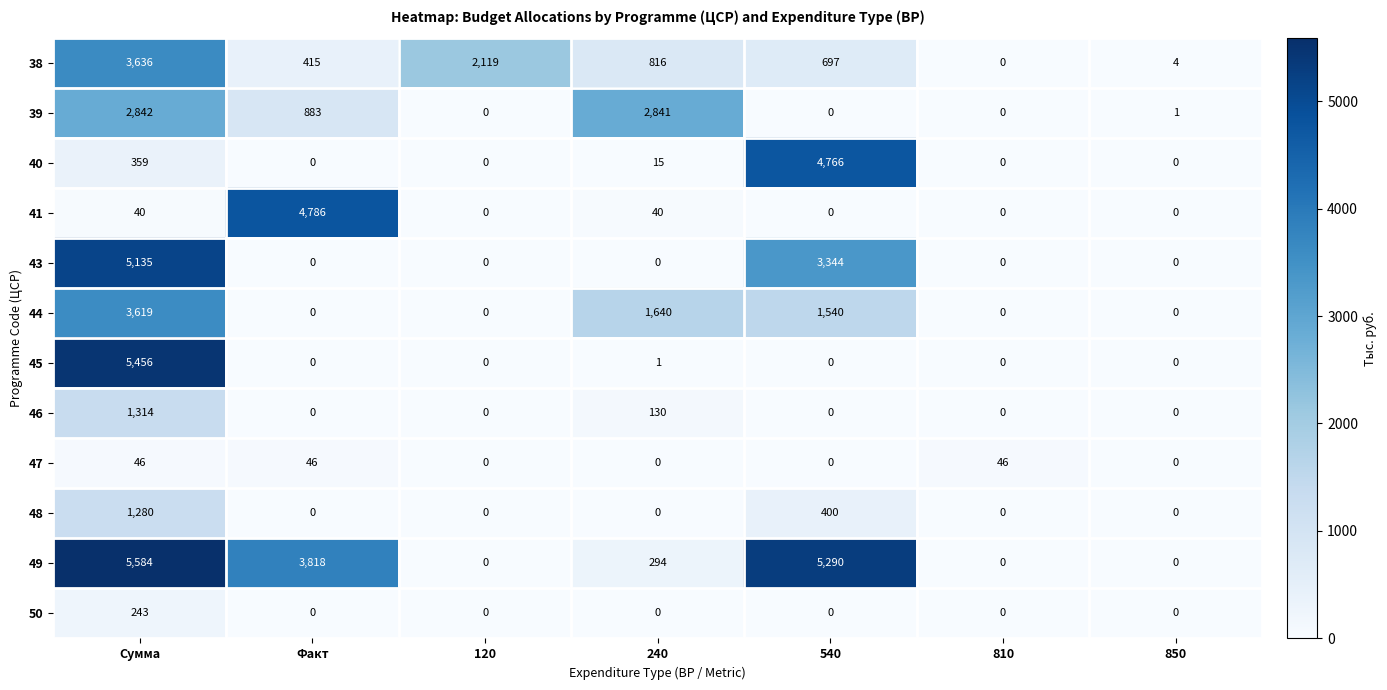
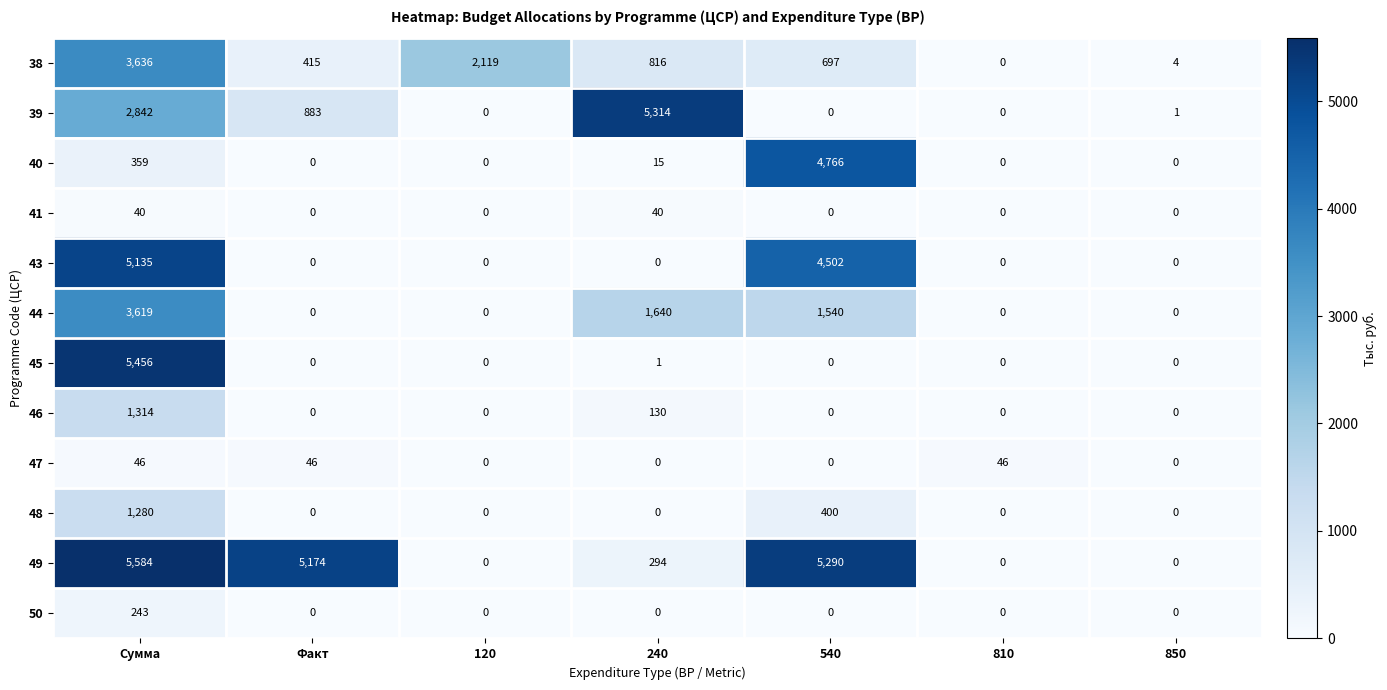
  {
    "38": {
      "Сумма": "3,636",
      "Факт": "415",
      "120": "2,119",
      "240": "816",
      "540": "697",
      "810": "0",
      "850": "4"
    },
    "39": {
      "Сумма": "2,842",
      "Факт": "883",
      "120": "0",
-     "240": "2,841",
+     "240": "5,314",
      "540": "0",
      "810": "0",
      "850": "1"
    },
    "40": {
      "Сумма": "359",
      "Факт": "0",
      "120": "0",
      "240": "15",
      "540": "4,766",
      "810": "0",
      "850": "0"
    },
    "41": {
      "Сумма": "40",
-     "Факт": "4,786",
+     "Факт": "0",
      "120": "0",
      "240": "40",
      "540": "0",
      "810": "0",
      "850": "0"
    },
    "43": {
      "Сумма": "5,135",
      "Факт": "0",
      "120": "0",
      "240": "0",
-     "540": "3,344",
+     "540": "4,502",
      "810": "0",
      "850": "0"
    },
    "44": {
      "Сумма": "3,619",
      "Факт": "0",
      "120": "0",
      "240": "1,640",
      "540": "1,540",
      "810": "0",
      "850": "0"
    },
    "45": {
      "Сумма": "5,456",
      "Факт": "0",
      "120": "0",
      "240": "1",
      "540": "0",
      "810": "0",
      "850": "0"
    },
    "46": {
      "Сумма": "1,314",
      "Факт": "0",
      "120": "0",
      "240": "130",
      "540": "0",
      "810": "0",
      "850": "0"
    },
    "47": {
      "Сумма": "46",
      "Факт": "46",
      "120": "0",
      "240": "0",
      "540": "0",
      "810": "46",
      "850": "0"
    },
    "48": {
      "Сумма": "1,280",
      "Факт": "0",
      "120": "0",
      "240": "0",
      "540": "400",
      "810": "0",
      "850": "0"
    },
    "49": {
      "Сумма": "5,584",
-     "Факт": "3,818",
+     "Факт": "5,174",
      "120": "0",
      "240": "294",
      "540": "5,290",
      "810": "0",
      "850": "0"
    },
    "50": {
      "Сумма": "243",
      "Факт": "0",
      "120": "0",
      "240": "0",
      "540": "0",
      "810": "0",
      "850": "0"
    }
  }
